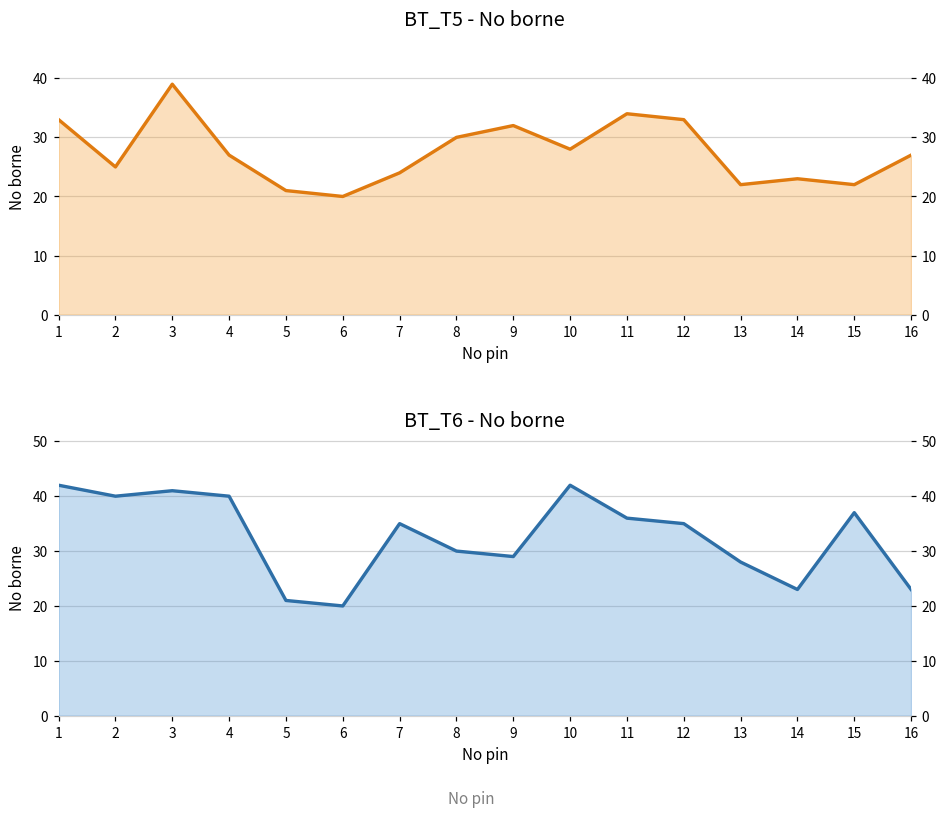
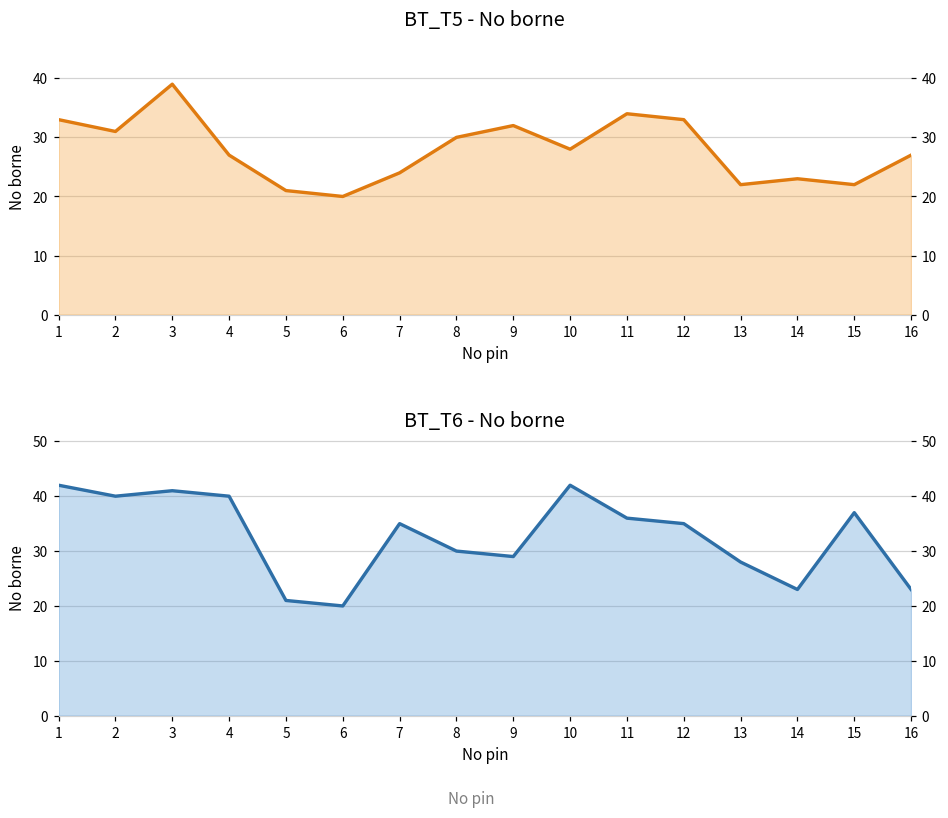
  {
    "BT_T5 - No borne": {
      "1": 33,
-     "2": 25,
+     "2": 31,
      "3": 39,
      "4": 27,
      "5": 21,
      "6": 20,
      "7": 24,
      "8": 30,
      "9": 32,
      "10": 28,
      "11": 34,
      "12": 33,
      "13": 22,
      "14": 23,
      "15": 22,
      "16": 27
    },
    "BT_T6 - No borne": {
      "1": 42,
      "2": 40,
      "3": 41,
      "4": 40,
      "5": 21,
      "6": 20,
      "7": 35,
      "8": 30,
      "9": 29,
      "10": 42,
      "11": 36,
      "12": 35,
      "13": 28,
      "14": 23,
      "15": 37,
      "16": 23
    }
  }
